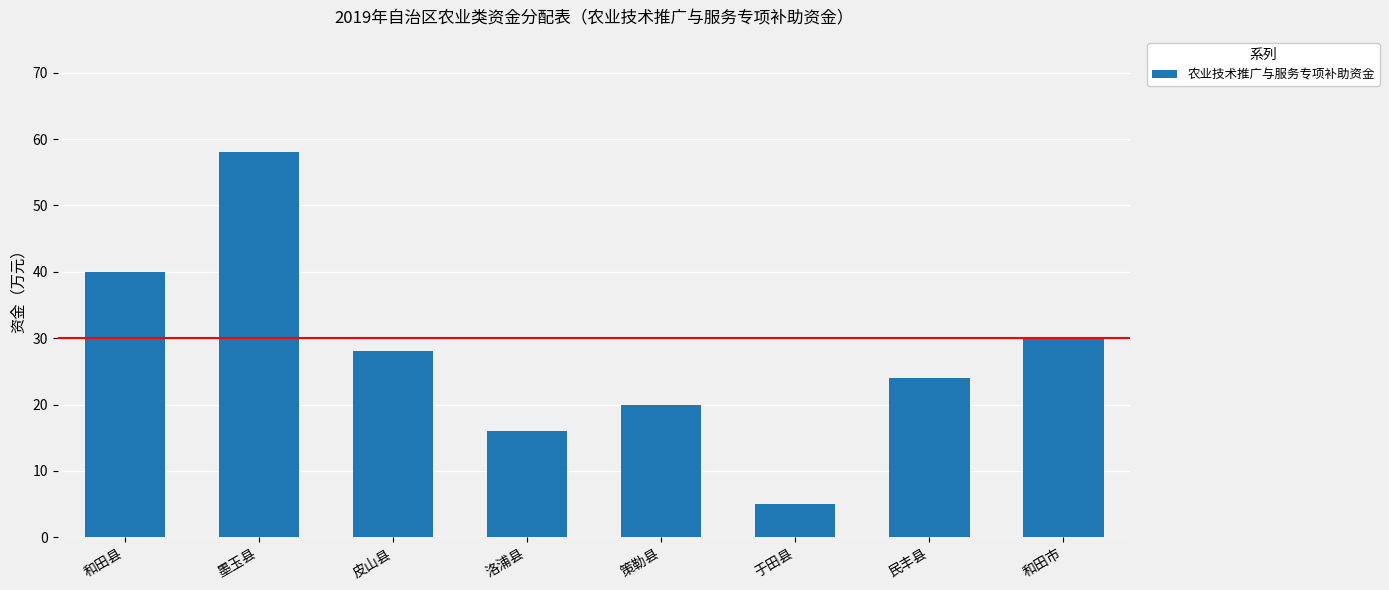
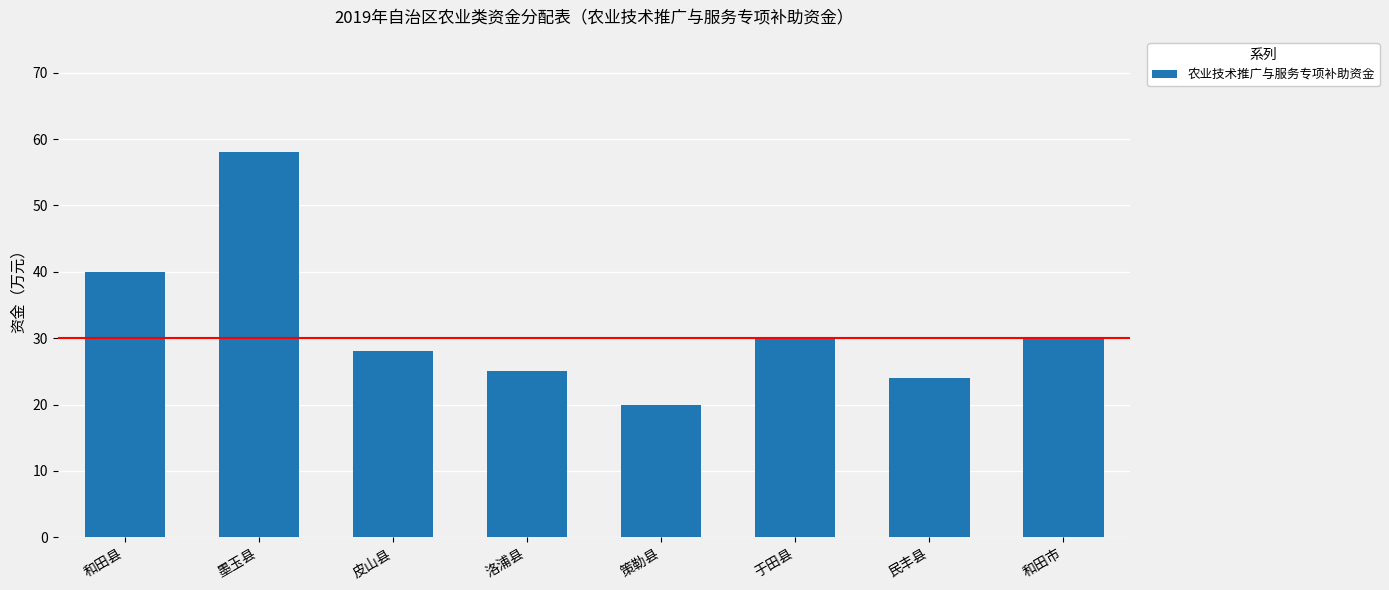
  {
    "和田县": 40,
    "墨玉县": 58,
    "皮山县": 28,
-   "洛浦县": 16,
+   "洛浦县": 25,
    "策勒县": 20,
-   "于田县": 5,
+   "于田县": 30,
    "民丰县": 24,
    "和田市": 30
  }
